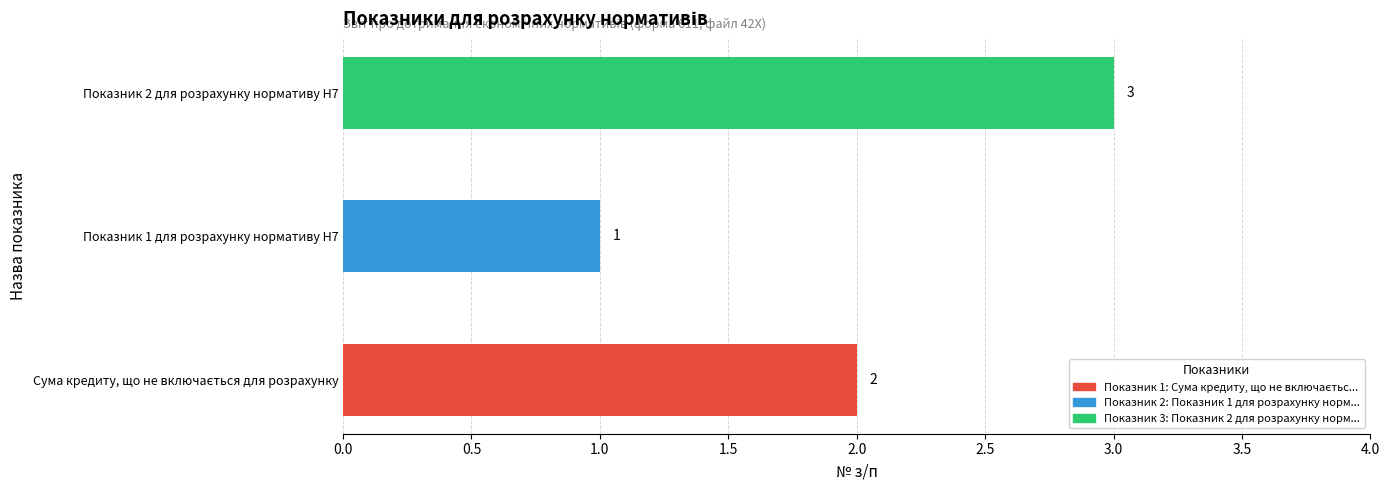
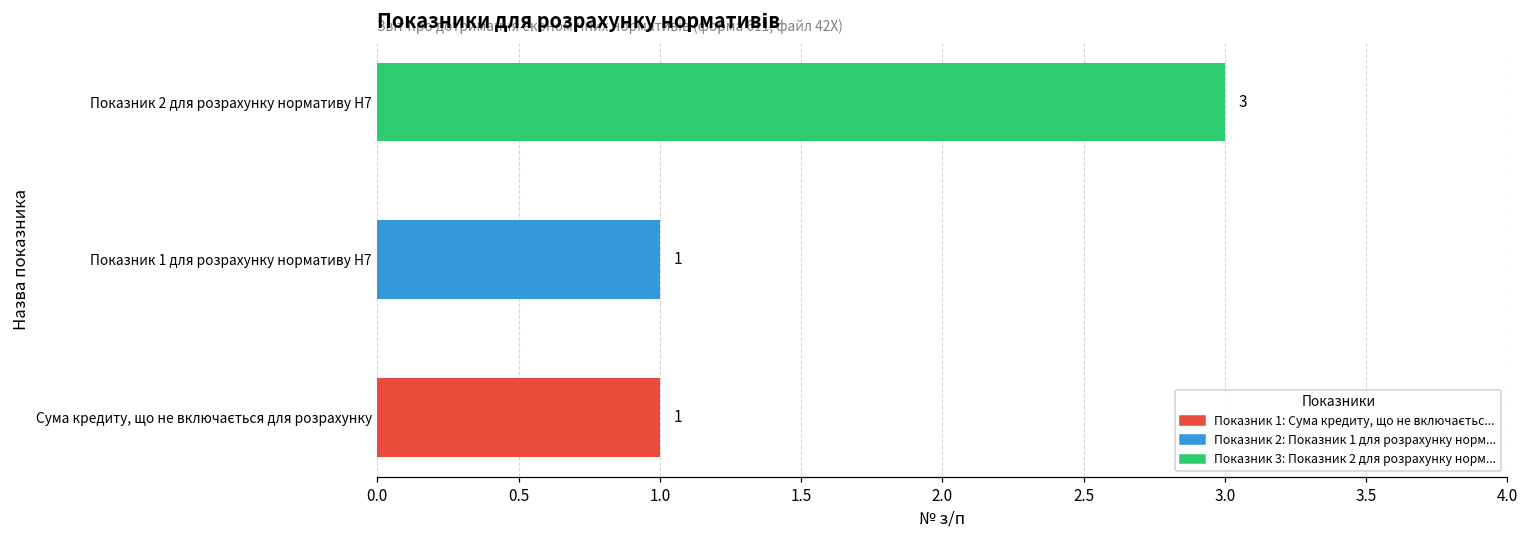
  {
    "Показник 2 для розрахунку нормативу Н7": 3,
    "Показник 1 для розрахунку нормативу Н7": 1,
-   "Сума кредиту, що не включається для розрахунку": 2
+   "Сума кредиту, що не включається для розрахунку": 1
  }
